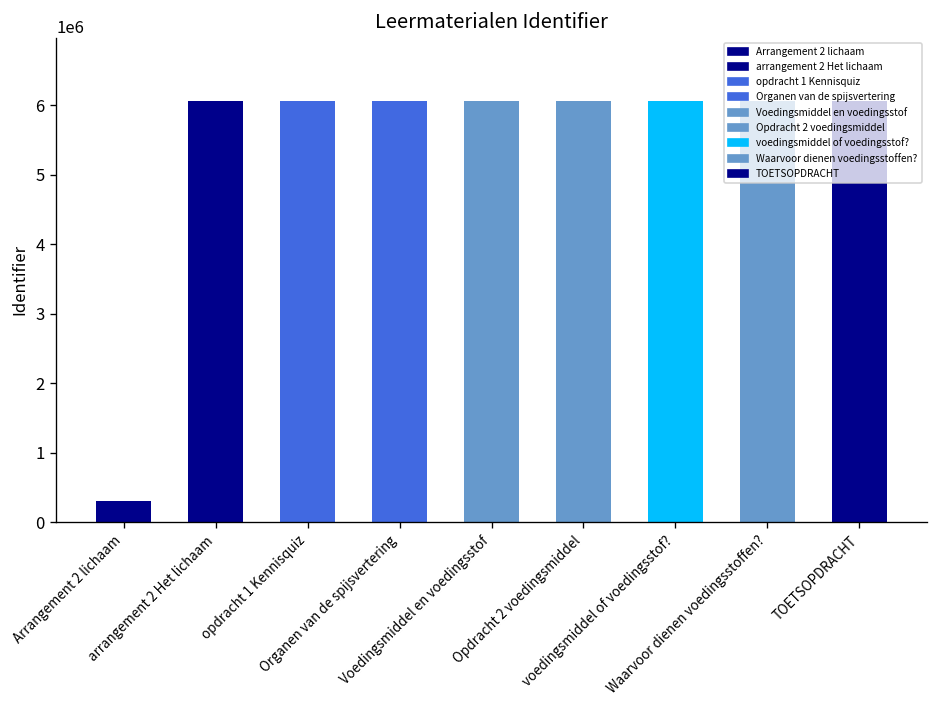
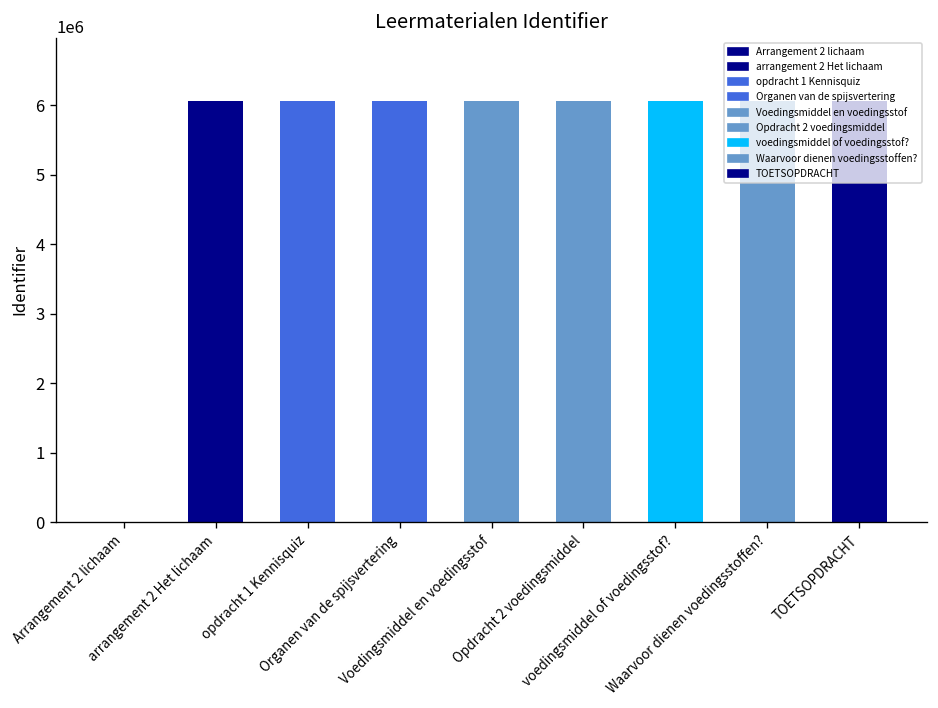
  {
-   "Arrangement 2 lichaam": 300000,
+   "Arrangement 2 lichaam": 0,
    "arrangement 2 Het lichaam": 6100000,
    "opdracht 1 Kennisquiz": 6100000,
    "Organen van de spijsvertering": 6100000,
    "Voedingsmiddel en voedingsstof": 6100000,
    "Opdracht 2 voedingsmiddel": 6100000,
    "voedingsmiddel of voedingsstof?": 6100000
  }
